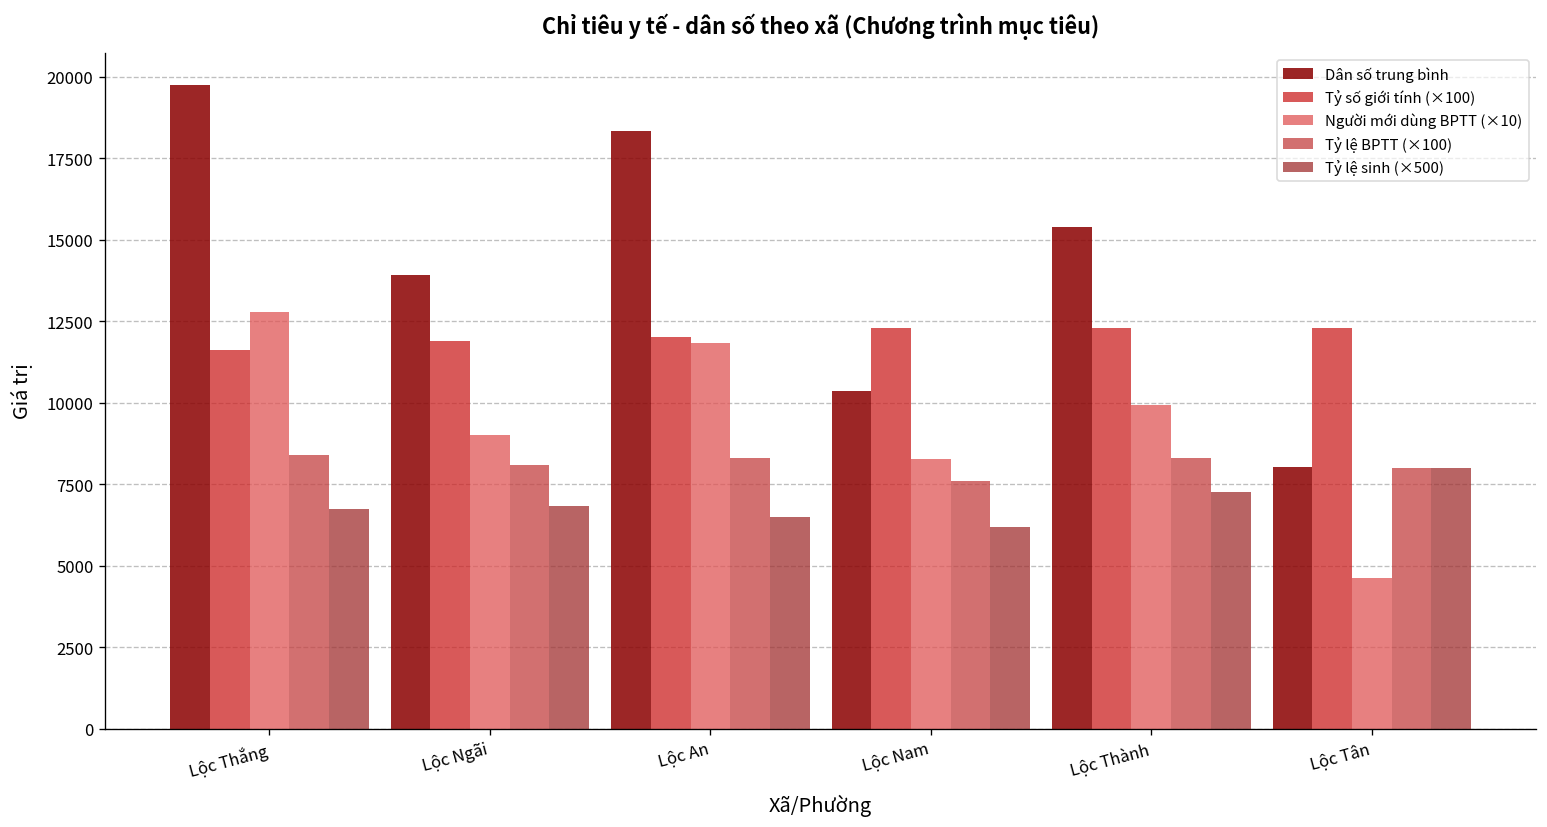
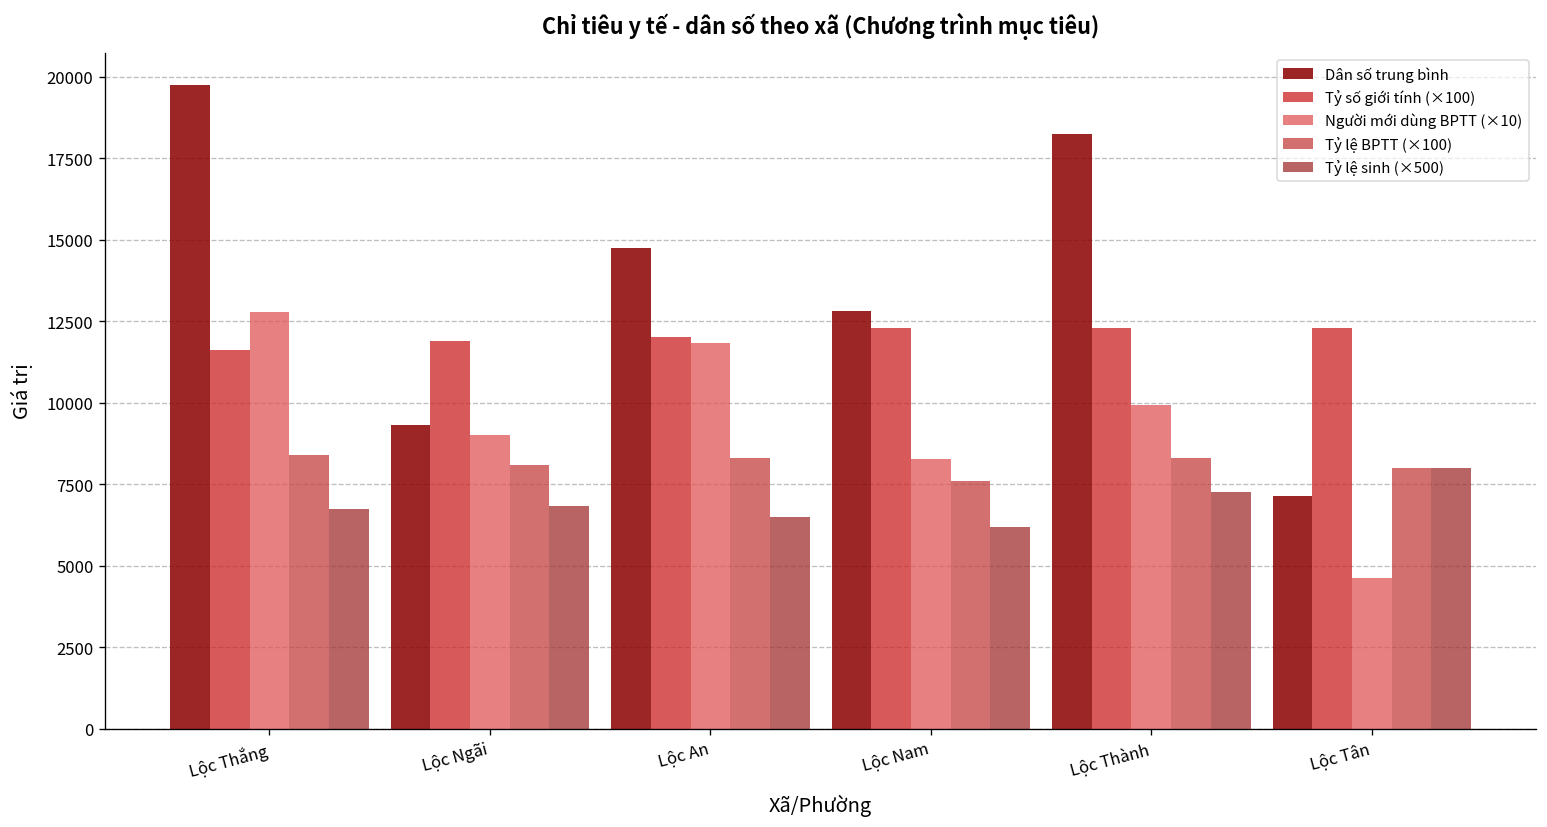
  {
    "Dân số trung bình": {
      "Lộc Thắng": 19800,
-     "Lộc Ngãi": 13900,
-     "Lộc An": 18300,
-     "Lộc Nam": 10400,
-     "Lộc Thành": 15400,
-     "Lộc Tân": 8000
+     "Lộc Ngãi": 9300,
+     "Lộc An": 14800,
+     "Lộc Nam": 12800,
+     "Lộc Thành": 18300,
+     "Lộc Tân": 7100
    }
  }
